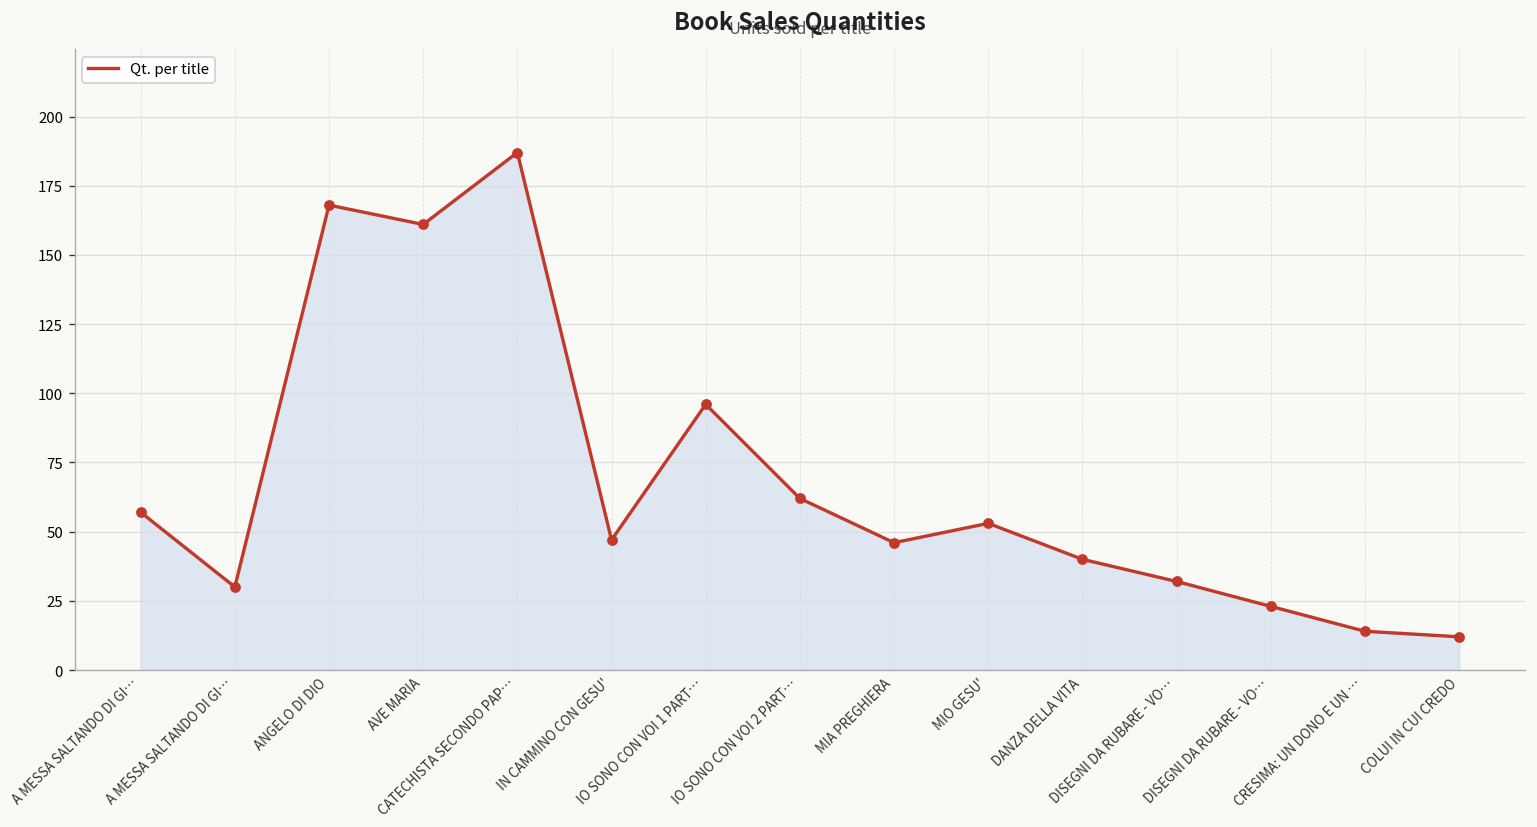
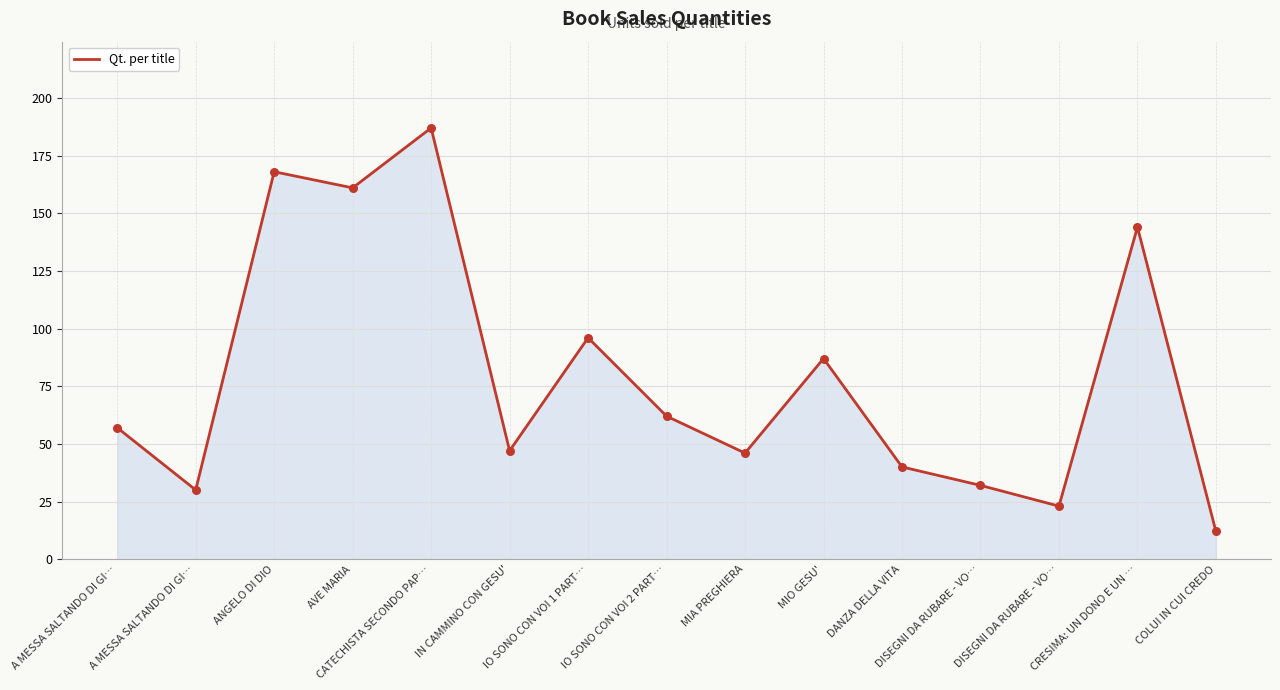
  {
    "ANGELO DI DIO": 168,
    "AVE MARIA": 161,
    "CATECHISTA SECONDO PAP…": 187,
    "IN CAMMINO CON GESU'": 47,
    "IO SONO CON VOI 1 PART…": 96,
    "IO SONO CON VOI 2 PART…": 62,
    "MIA PREGHIERA": 46,
-   "MIO GESU'": 53,
+   "MIO GESU'": 87,
    "DANZA DELLA VITA": 40,
-   "CRESIMA: UN DONO E UN …": 14,
+   "CRESIMA: UN DONO E UN …": 144,
    "COLUI IN CUI CREDO": 12
  }
